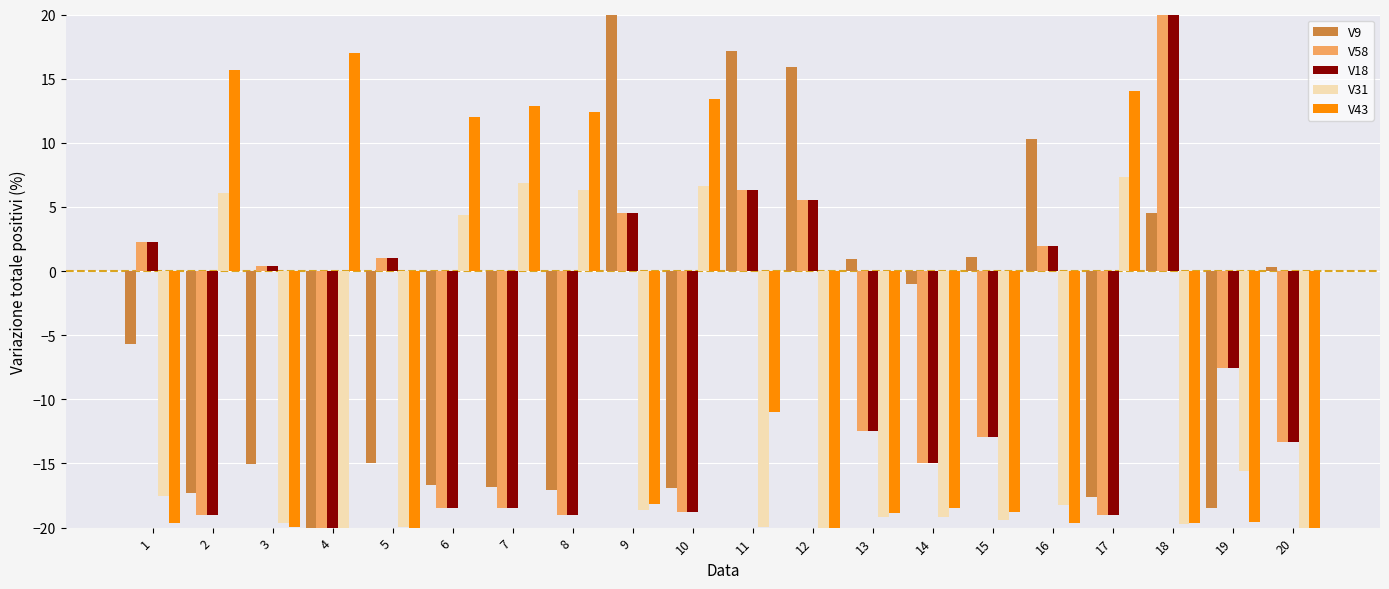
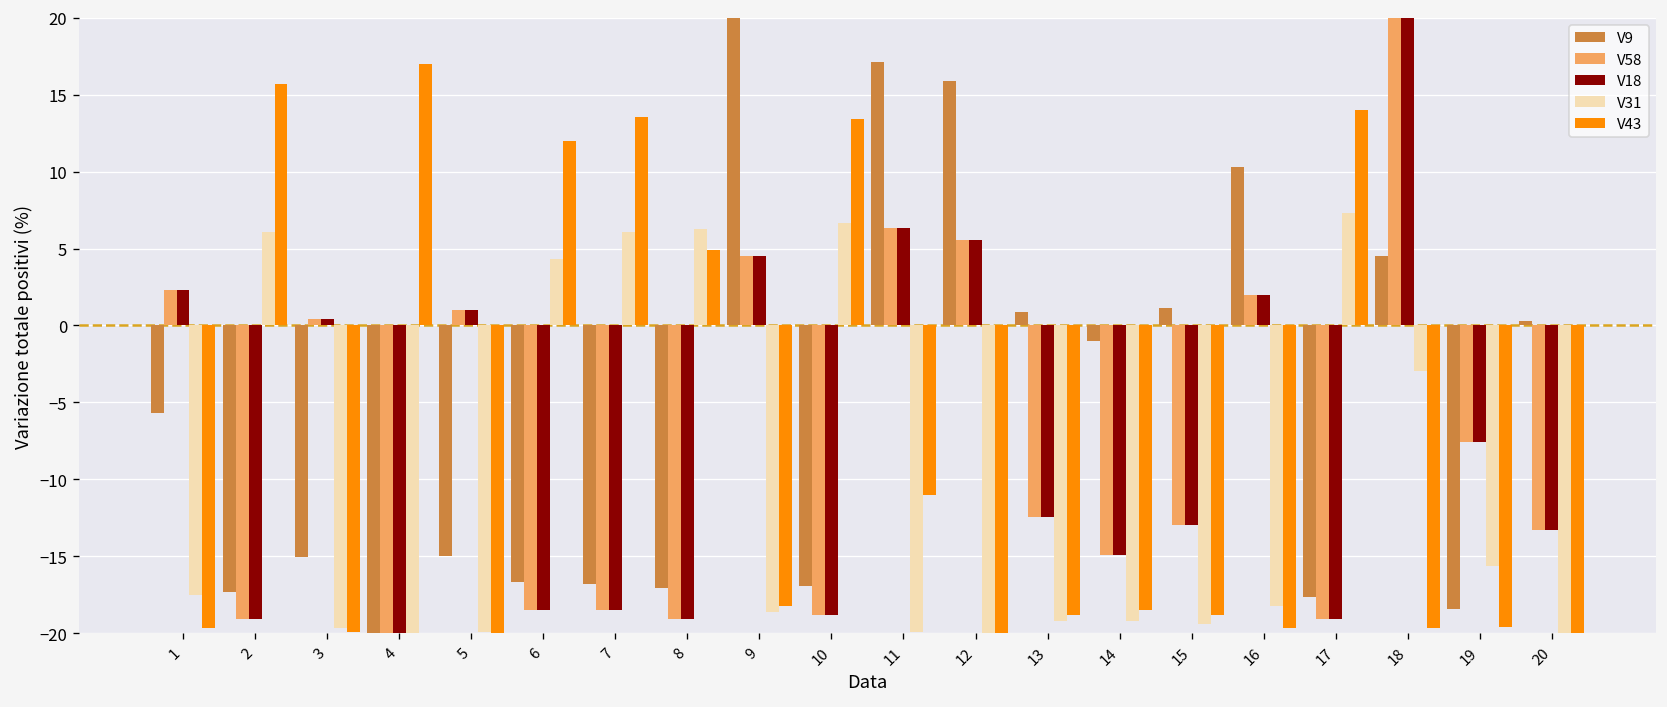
  {
    "V18": {
      "1": 2.3,
      "2": -19.0,
      "3": 0.4,
      "4": -20.0,
      "5": 1.0,
      "6": -18.5,
      "7": -18.5,
      "8": -19.0,
      "9": 4.5,
      "10": -18.8,
      "11": 6.3,
      "12": 5.6,
      "13": -12.5,
      "14": -14.9,
      "15": -12.9,
      "16": 2.0,
      "17": -19.0,
      "18": 20.0,
      "19": -7.6,
      "20": -13.3
    },
    "V31": {
      "1": -17.5,
      "2": 6.1,
      "3": -19.6,
      "4": -20.0,
      "5": -19.9,
      "6": 4.4,
-     "7": 6.9,
+     "7": 6.1,
      "8": 6.3,
      "9": -18.6,
      "10": 6.7,
      "11": -19.9,
      "12": -20.0,
      "13": -19.2,
      "14": -19.2,
      "15": -19.4,
      "16": -18.2,
      "17": 7.3,
-     "18": -19.7,
+     "18": -3.0,
      "19": -15.6,
      "20": -20.0
    },
    "V43": {
      "1": -19.7,
      "2": 15.7,
      "3": -19.9,
      "4": 17.0,
      "5": -20.0,
      "6": 12.0,
-     "7": 12.9,
-     "8": 12.4,
+     "7": 13.5,
+     "8": 4.9,
      "9": -18.2,
      "10": 13.4,
      "11": -11.0,
      "12": -20.0,
      "13": -18.8,
      "14": -18.5,
      "15": -18.8,
      "16": -19.7,
      "17": 14.0,
      "18": -19.7,
      "19": -19.6,
      "20": -20.0
    }
  }
